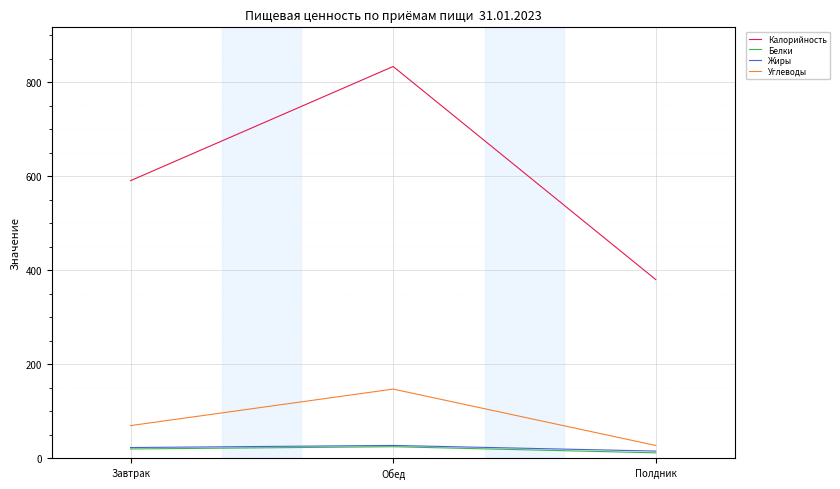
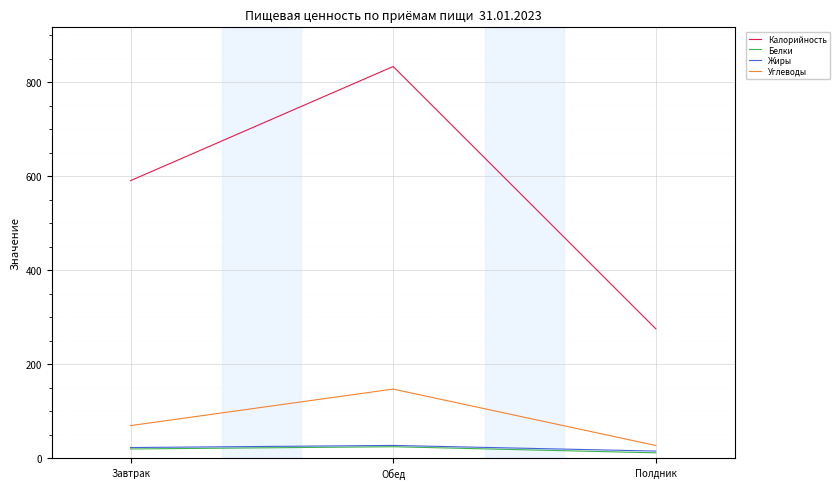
  {
    "Калорийность": {
      "Завтрак": 590,
      "Обед": 830,
-     "Полдник": 380
+     "Полдник": 280
    },
    "Углеводы": {
      "Завтрак": 70,
      "Обед": 150,
      "Полдник": 30
    }
  }
